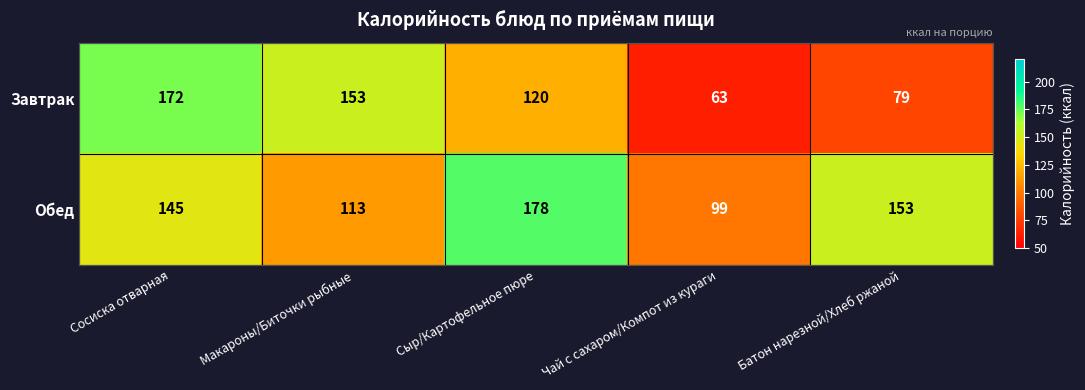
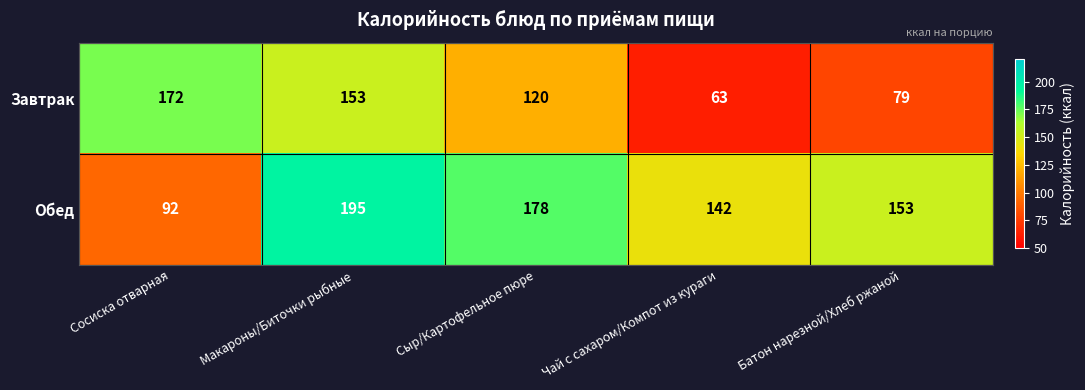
  {
    "Завтрак": {
      "Сосиска отварная": 172,
      "Макароны/Биточки рыбные": 153,
      "Сыр/Картофельное пюре": 120,
      "Чай с сахаром/Компот из кураги": 63,
      "Батон нарезной/Хлеб ржаной": 79
    },
    "Обед": {
-     "Сосиска отварная": 145,
-     "Макароны/Биточки рыбные": 113,
+     "Сосиска отварная": 92,
+     "Макароны/Биточки рыбные": 195,
      "Сыр/Картофельное пюре": 178,
-     "Чай с сахаром/Компот из кураги": 99,
+     "Чай с сахаром/Компот из кураги": 142,
      "Батон нарезной/Хлеб ржаной": 153
    }
  }
